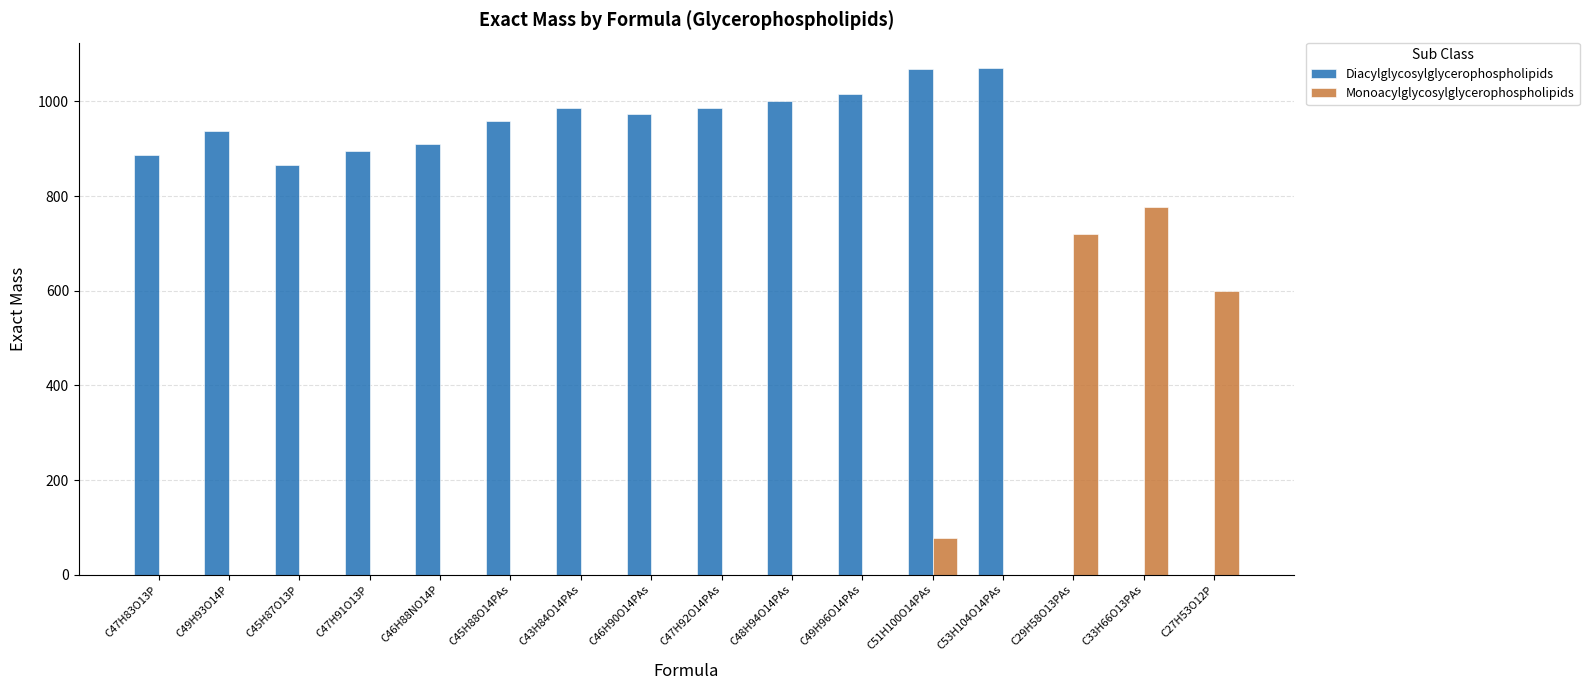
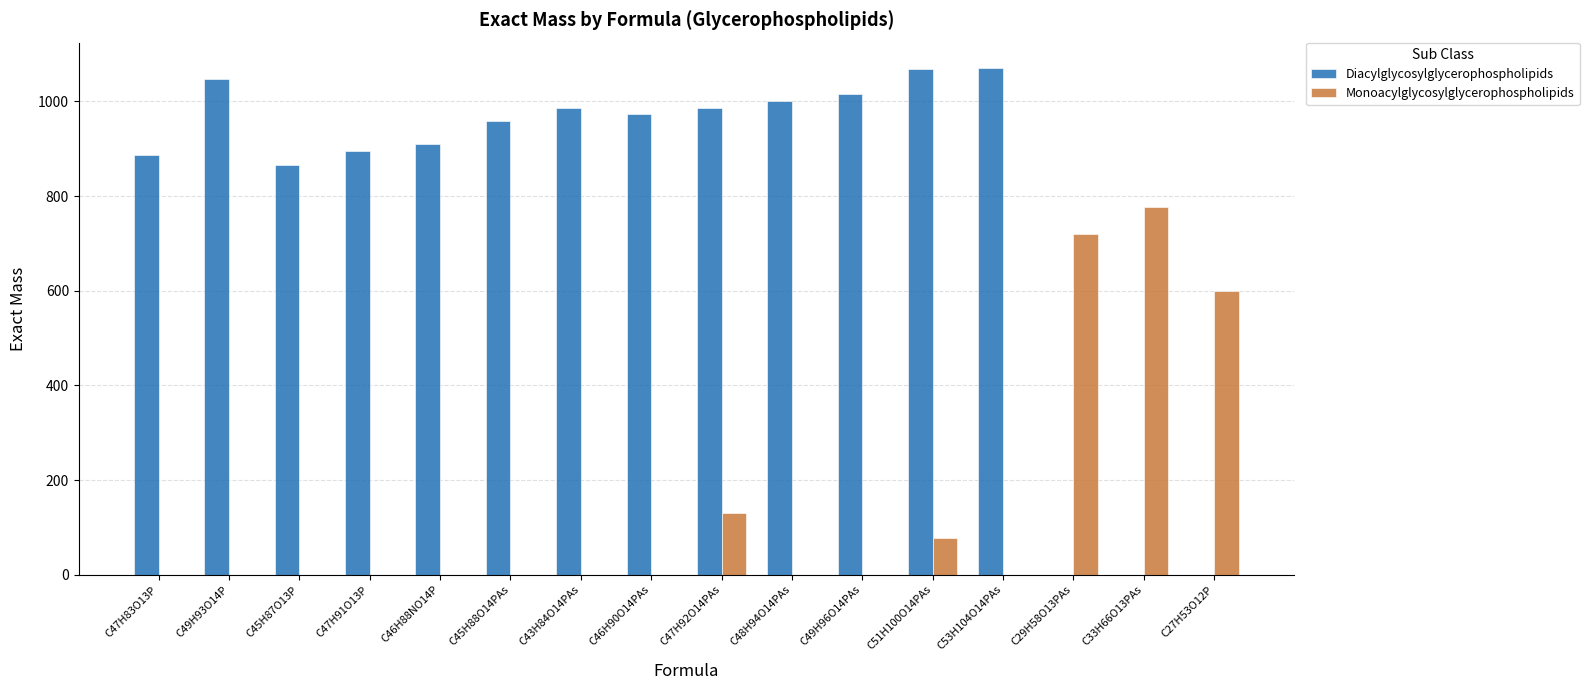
  {
    "Diacylglycosylglycerophospholipids": {
      "C47H83O13P": 890,
-     "C49H93O14P": 940,
+     "C49H93O14P": 1050,
      "C45H87O13P": 870,
      "C47H91O13P": 890,
      "C46H88NO14P": 910,
      "C45H88O14PAs": 960,
      "C43H84O14PAs": 990,
      "C46H90O14PAs": 970,
      "C47H92O14PAs": 990,
      "C48H94O14PAs": 1000,
      "C49H96O14PAs": 1010,
      "C51H100O14PAs": 1070,
      "C53H104O14PAs": 1070,
      "C29H58O13PAs": 0,
      "C33H66O13PAs": 0,
      "C27H53O12P": 0
    },
    "Monoacylglycosylglycerophospholipids": {
      "C47H83O13P": 0,
      "C49H93O14P": 0,
      "C45H87O13P": 0,
      "C47H91O13P": 0,
      "C46H88NO14P": 0,
      "C45H88O14PAs": 0,
      "C43H84O14PAs": 0,
      "C46H90O14PAs": 0,
-     "C47H92O14PAs": 0,
+     "C47H92O14PAs": 130,
      "C48H94O14PAs": 0,
      "C49H96O14PAs": 0,
      "C51H100O14PAs": 80,
      "C53H104O14PAs": 0,
      "C29H58O13PAs": 720,
      "C33H66O13PAs": 780,
      "C27H53O12P": 600
    }
  }
